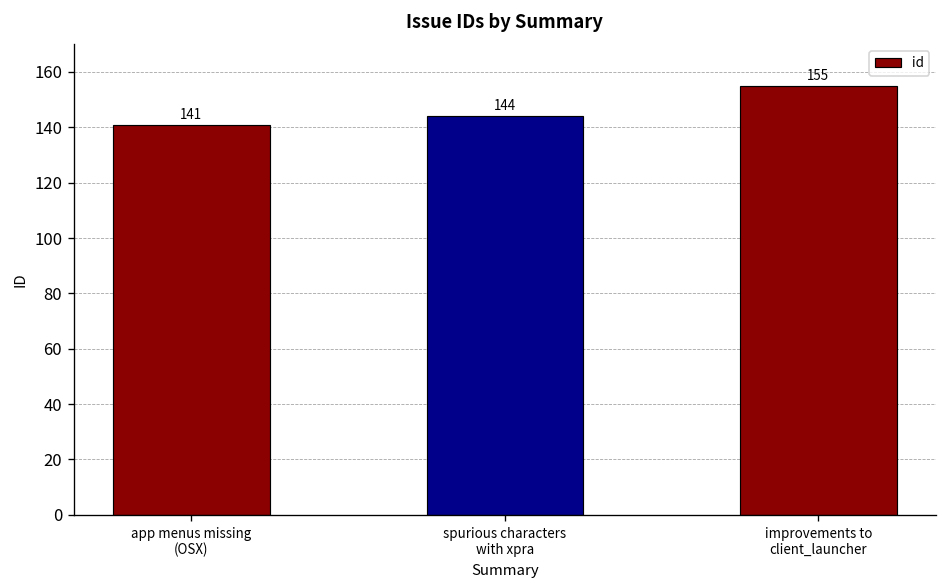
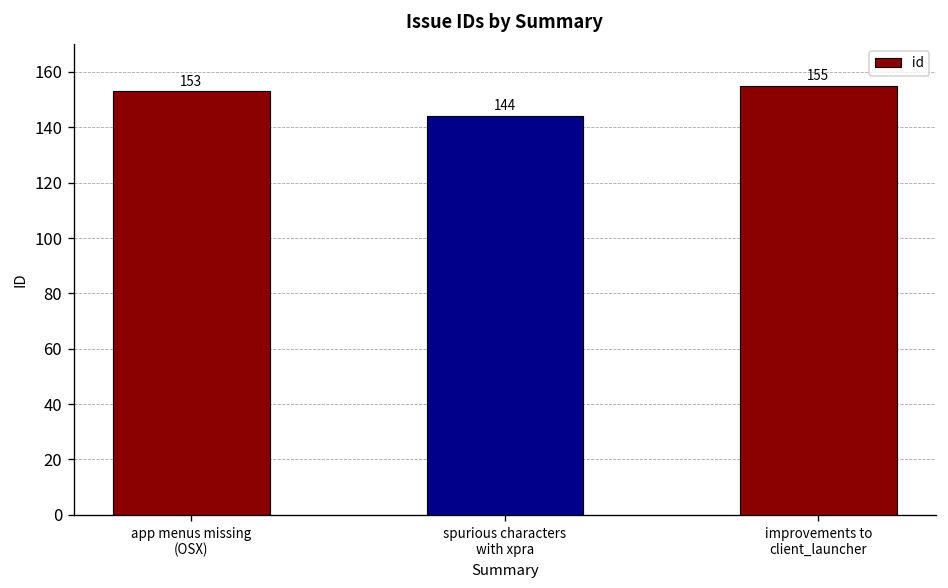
  {
-   "app menus missing (OSX)": 141,
+   "app menus missing (OSX)": 153,
    "spurious characters with xpra": 144,
    "improvements to client_launcher": 155
  }
